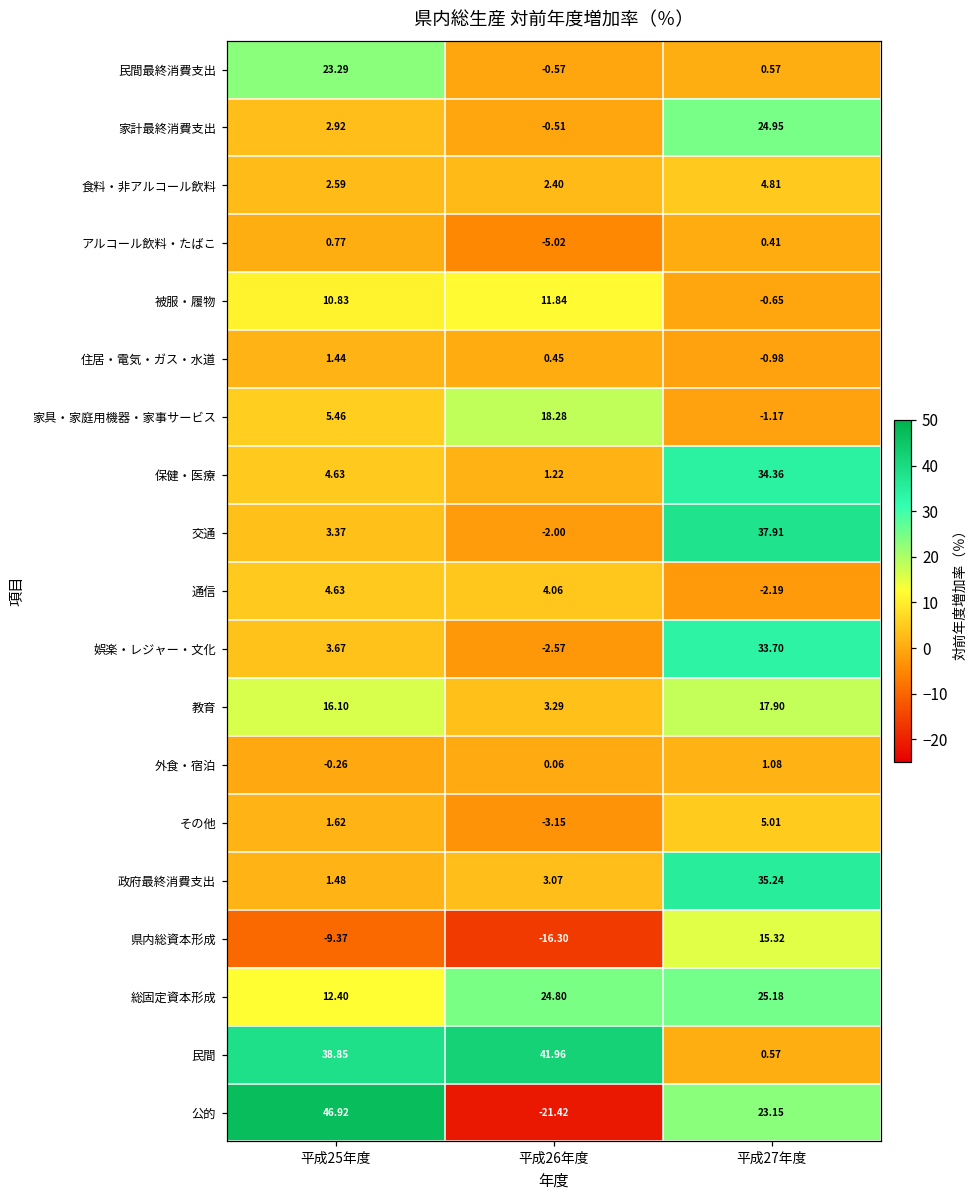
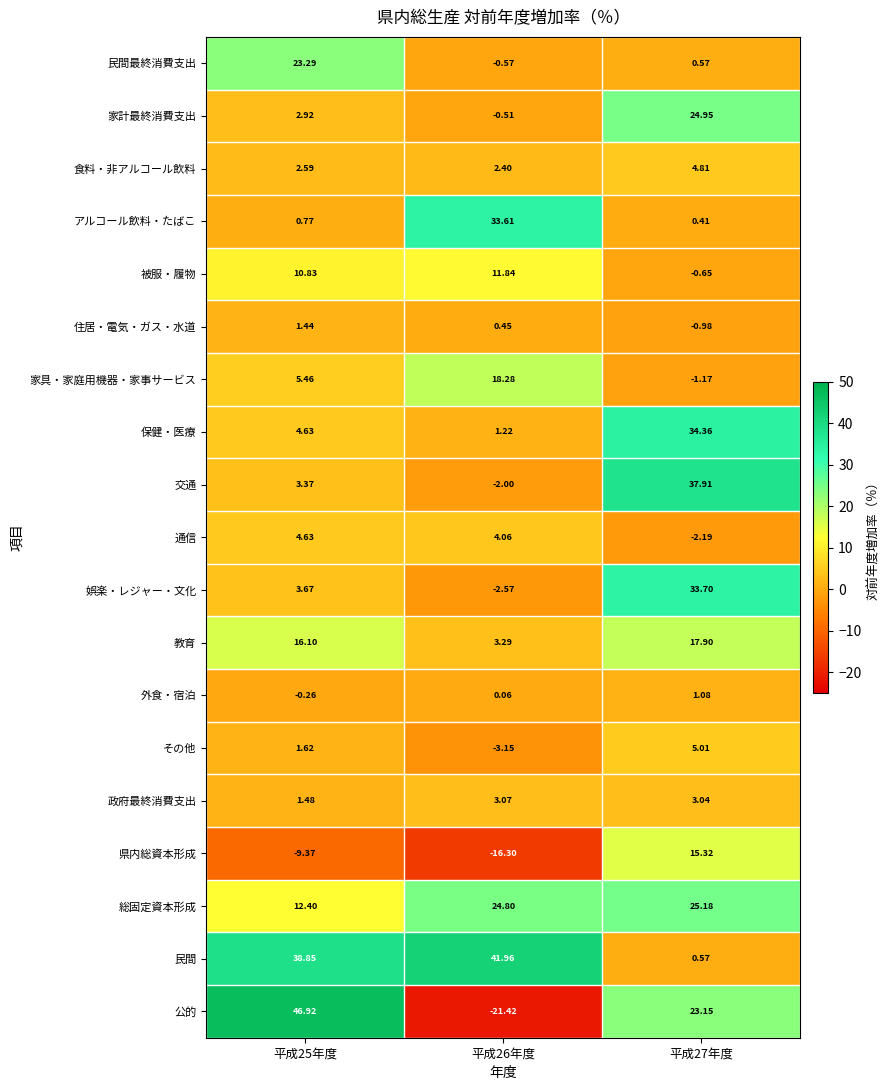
  {
    "民間最終消費支出": {
      "平成25年度": 23.29,
      "平成26年度": -0.57,
      "平成27年度": 0.57
    },
    "家計最終消費支出": {
      "平成25年度": 2.92,
      "平成26年度": -0.51,
      "平成27年度": 24.95
    },
    "食料・非アルコール飲料": {
      "平成25年度": 2.59,
      "平成26年度": 2.40,
      "平成27年度": 4.81
    },
    "アルコール飲料・たばこ": {
      "平成25年度": 0.77,
-     "平成26年度": -5.02,
+     "平成26年度": 33.61,
      "平成27年度": 0.41
    },
    "被服・履物": {
      "平成25年度": 10.83,
      "平成26年度": 11.84,
      "平成27年度": -0.65
    },
    "住居・電気・ガス・水道": {
      "平成25年度": 1.44,
      "平成26年度": 0.45,
      "平成27年度": -0.98
    },
    "家具・家庭用機器・家事サービス": {
      "平成25年度": 5.46,
      "平成26年度": 18.28,
      "平成27年度": -1.17
    },
    "保健・医療": {
      "平成25年度": 4.63,
      "平成26年度": 1.22,
      "平成27年度": 34.36
    },
    "交通": {
      "平成25年度": 3.37,
      "平成26年度": -2.00,
      "平成27年度": 37.91
    },
    "通信": {
      "平成25年度": 4.63,
      "平成26年度": 4.06,
      "平成27年度": -2.19
    },
    "娯楽・レジャー・文化": {
      "平成25年度": 3.67,
      "平成26年度": -2.57,
      "平成27年度": 33.70
    },
    "教育": {
      "平成25年度": 16.10,
      "平成26年度": 3.29,
      "平成27年度": 17.90
    },
    "外食・宿泊": {
      "平成25年度": -0.26,
      "平成26年度": 0.06,
      "平成27年度": 1.08
    },
    "その他": {
      "平成25年度": 1.62,
      "平成26年度": -3.15,
      "平成27年度": 5.01
    },
    "政府最終消費支出": {
      "平成25年度": 1.48,
      "平成26年度": 3.07,
-     "平成27年度": 35.24
+     "平成27年度": 3.04
    },
    "県内総資本形成": {
      "平成25年度": -9.37,
      "平成26年度": -16.30,
      "平成27年度": 15.32
    },
    "総固定資本形成": {
      "平成25年度": 12.40,
      "平成26年度": 24.80,
      "平成27年度": 25.18
    },
    "民間": {
      "平成25年度": 38.85,
      "平成26年度": 41.96,
      "平成27年度": 0.57
    },
    "公的": {
      "平成25年度": 46.92,
      "平成26年度": -21.42,
      "平成27年度": 23.15
    }
  }
